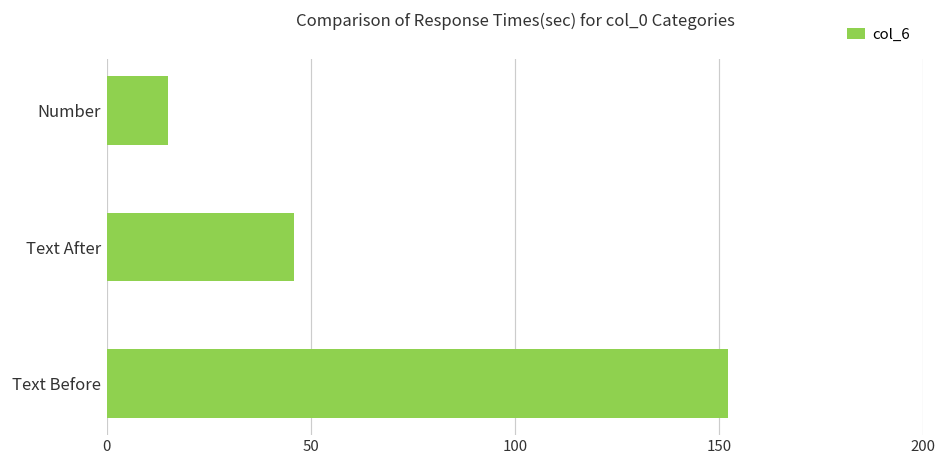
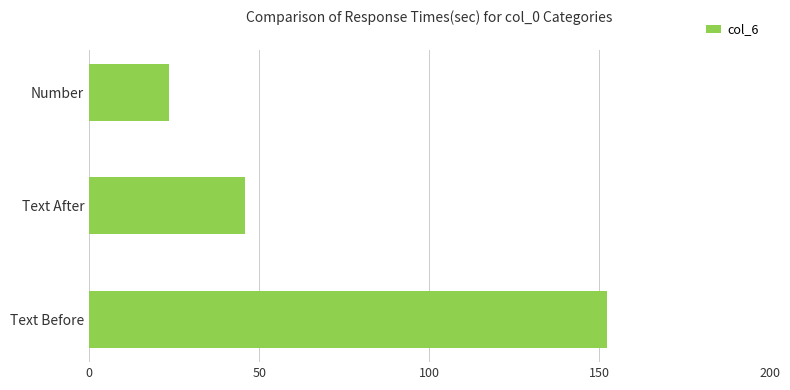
  {
-   "Number": 15,
+   "Number": 23,
    "Text After": 46,
    "Text Before": 152
  }
